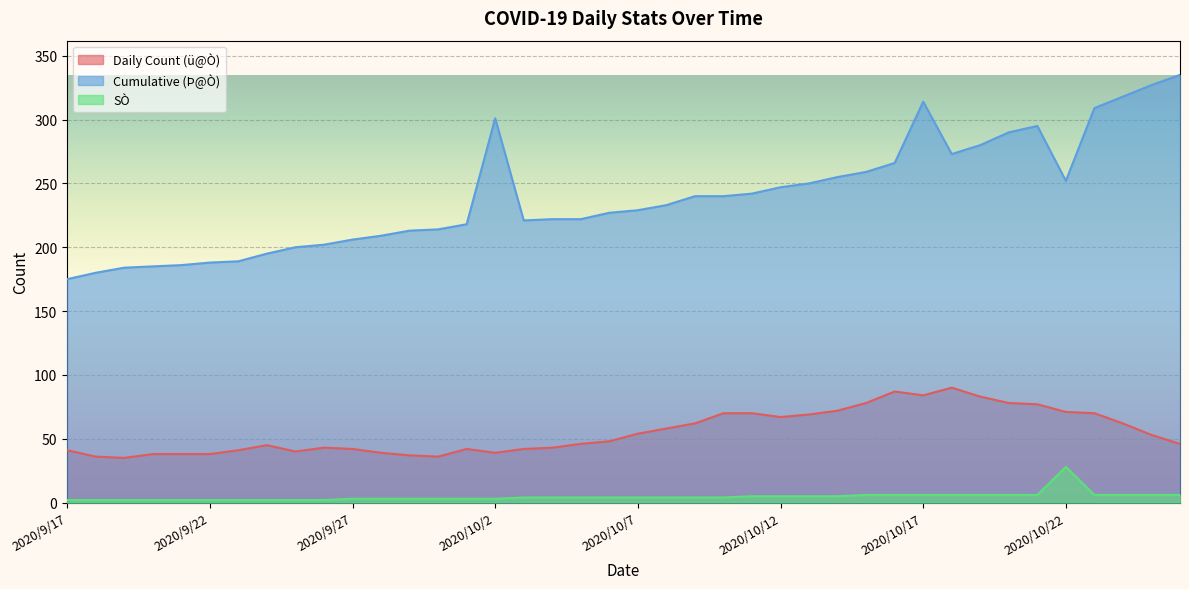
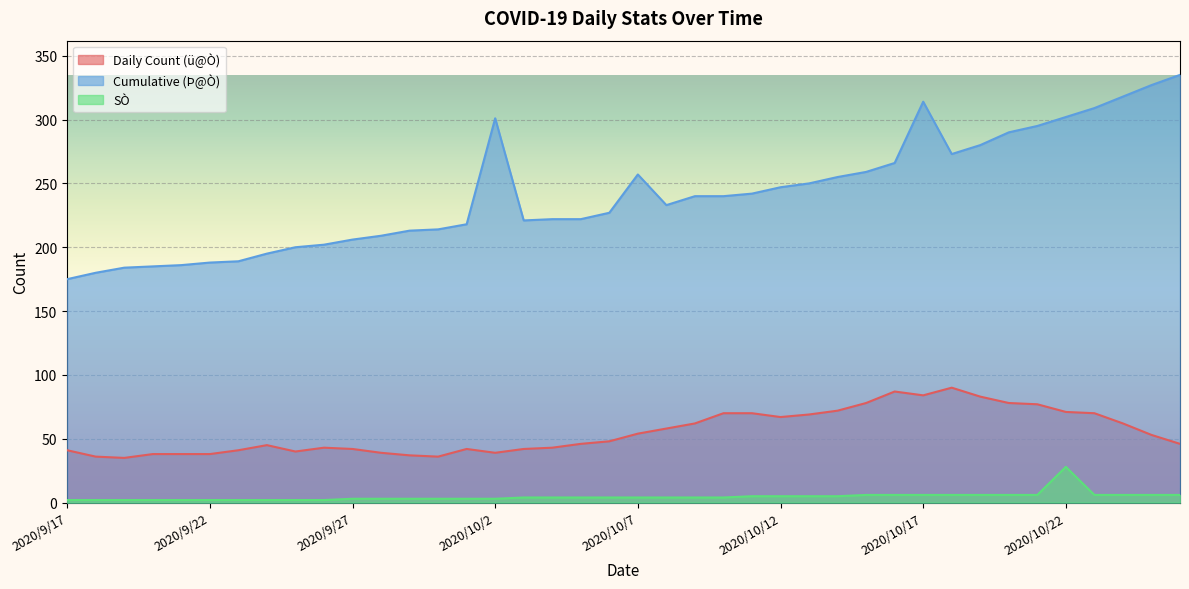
  {
    "Daily Count (ü@Ò)": {
      "2020/9/17": 41,
      "2020/9/22": 38,
      "2020/9/27": 42,
      "2020/10/2": 39,
      "2020/10/7": 54,
      "2020/10/12": 67,
      "2020/10/17": 84,
      "2020/10/22": 71
    },
    "Cumulative (Þ@Ò)": {
      "2020/9/17": 175,
      "2020/9/22": 188,
      "2020/9/27": 206,
      "2020/10/2": 301,
-     "2020/10/7": 229,
+     "2020/10/7": 257,
      "2020/10/12": 247,
      "2020/10/17": 314,
-     "2020/10/22": 252
+     "2020/10/22": 302
    },
    "SÒ": {
      "2020/9/17": 2,
      "2020/9/22": 2,
      "2020/9/27": 3,
      "2020/10/2": 3,
      "2020/10/7": 4,
      "2020/10/12": 5,
      "2020/10/17": 6,
      "2020/10/22": 28
    }
  }
